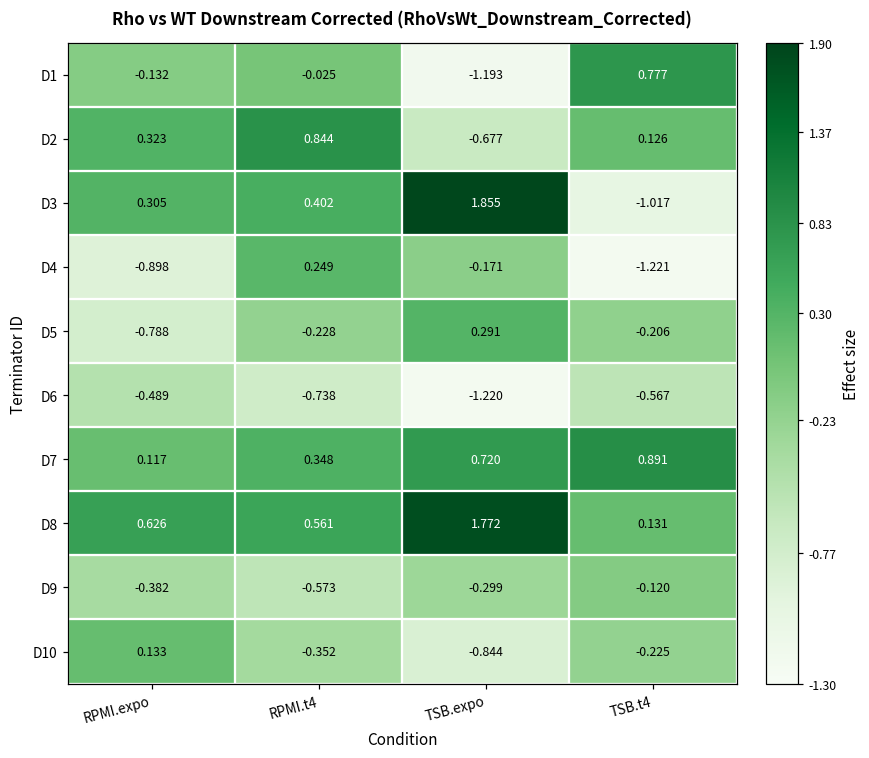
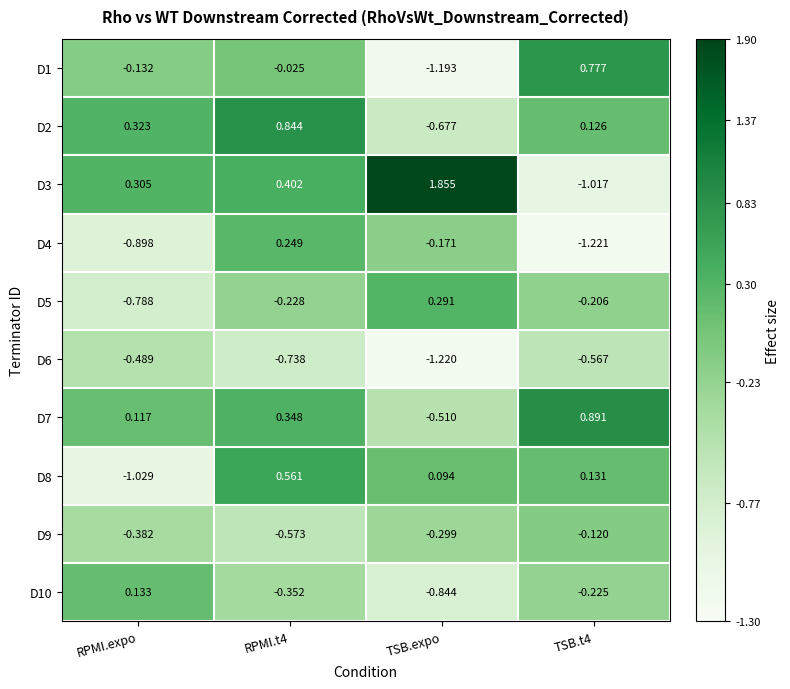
  {
    "D1": {
      "RPMI.expo": -0.132,
      "RPMI.t4": -0.025,
      "TSB.expo": -1.193,
      "TSB.t4": 0.777
    },
    "D2": {
      "RPMI.expo": 0.323,
      "RPMI.t4": 0.844,
      "TSB.expo": -0.677,
      "TSB.t4": 0.126
    },
    "D3": {
      "RPMI.expo": 0.305,
      "RPMI.t4": 0.402,
      "TSB.expo": 1.855,
      "TSB.t4": -1.017
    },
    "D4": {
      "RPMI.expo": -0.898,
      "RPMI.t4": 0.249,
      "TSB.expo": -0.171,
      "TSB.t4": -1.221
    },
    "D5": {
      "RPMI.expo": -0.788,
      "RPMI.t4": -0.228,
      "TSB.expo": 0.291,
      "TSB.t4": -0.206
    },
    "D6": {
      "RPMI.expo": -0.489,
      "RPMI.t4": -0.738,
      "TSB.expo": -1.220,
      "TSB.t4": -0.567
    },
    "D7": {
      "RPMI.expo": 0.117,
      "RPMI.t4": 0.348,
-     "TSB.expo": 0.720,
+     "TSB.expo": -0.510,
      "TSB.t4": 0.891
    },
    "D8": {
-     "RPMI.expo": 0.626,
+     "RPMI.expo": -1.029,
      "RPMI.t4": 0.561,
-     "TSB.expo": 1.772,
+     "TSB.expo": 0.094,
      "TSB.t4": 0.131
    },
    "D9": {
      "RPMI.expo": -0.382,
      "RPMI.t4": -0.573,
      "TSB.expo": -0.299,
      "TSB.t4": -0.120
    },
    "D10": {
      "RPMI.expo": 0.133,
      "RPMI.t4": -0.352,
      "TSB.expo": -0.844,
      "TSB.t4": -0.225
    }
  }
